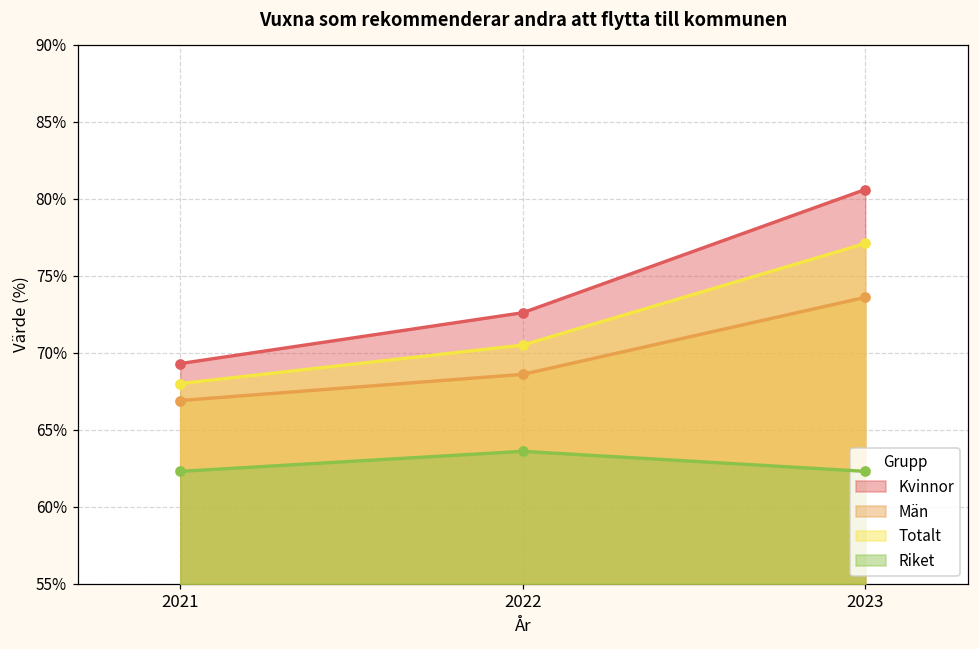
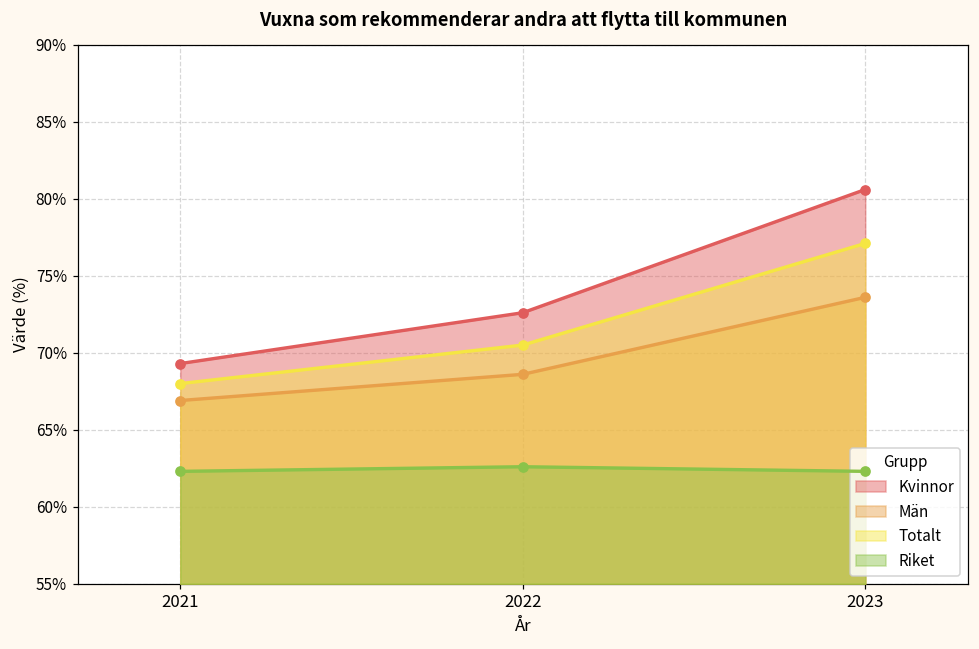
  {
    "Riket": {
      "2021": "62.3%",
-     "2022": "63.6%"
+     "2022": "62.6%"
    }
  }
